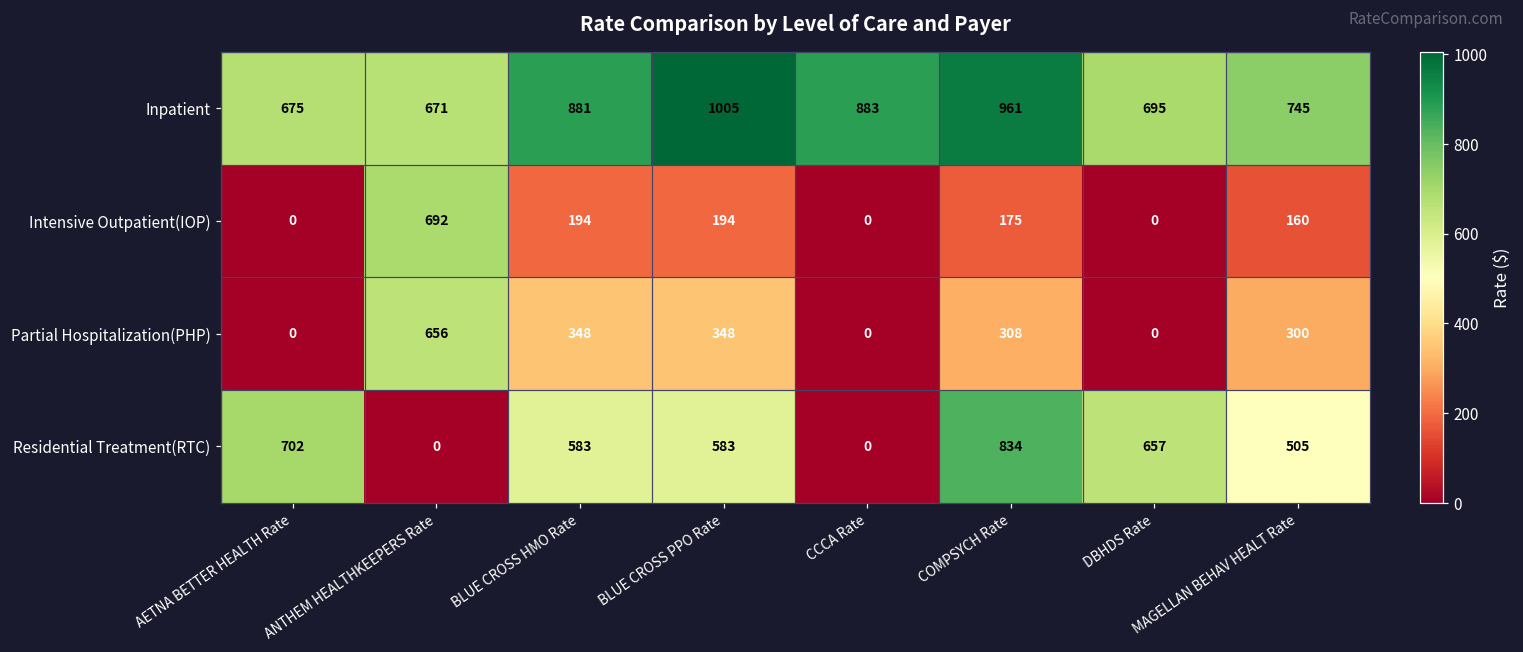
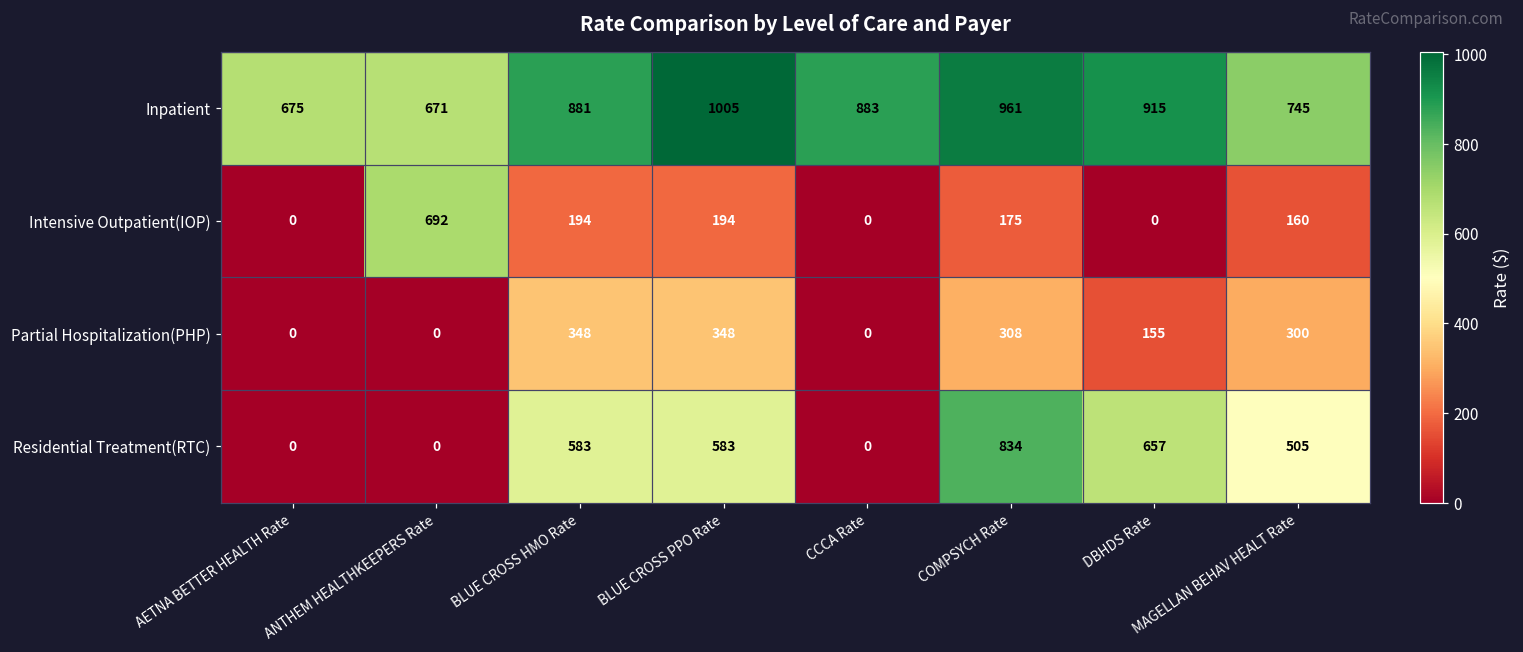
  {
    "Inpatient": {
      "AETNA BETTER HEALTH Rate": 675,
      "ANTHEM HEALTHKEEPERS Rate": 671,
      "BLUE CROSS HMO Rate": 881,
      "BLUE CROSS PPO Rate": 1005,
      "CCCA Rate": 883,
      "COMPSYCH Rate": 961,
-     "DBHDS Rate": 695,
+     "DBHDS Rate": 915,
      "MAGELLAN BEHAV HEALT Rate": 745
    },
    "Intensive Outpatient(IOP)": {
      "AETNA BETTER HEALTH Rate": 0,
      "ANTHEM HEALTHKEEPERS Rate": 692,
      "BLUE CROSS HMO Rate": 194,
      "BLUE CROSS PPO Rate": 194,
      "CCCA Rate": 0,
      "COMPSYCH Rate": 175,
      "DBHDS Rate": 0,
      "MAGELLAN BEHAV HEALT Rate": 160
    },
    "Partial Hospitalization(PHP)": {
      "AETNA BETTER HEALTH Rate": 0,
-     "ANTHEM HEALTHKEEPERS Rate": 656,
+     "ANTHEM HEALTHKEEPERS Rate": 0,
      "BLUE CROSS HMO Rate": 348,
      "BLUE CROSS PPO Rate": 348,
      "CCCA Rate": 0,
      "COMPSYCH Rate": 308,
-     "DBHDS Rate": 0,
+     "DBHDS Rate": 155,
      "MAGELLAN BEHAV HEALT Rate": 300
    },
    "Residential Treatment(RTC)": {
-     "AETNA BETTER HEALTH Rate": 702,
+     "AETNA BETTER HEALTH Rate": 0,
      "ANTHEM HEALTHKEEPERS Rate": 0,
      "BLUE CROSS HMO Rate": 583,
      "BLUE CROSS PPO Rate": 583,
      "CCCA Rate": 0,
      "COMPSYCH Rate": 834,
      "DBHDS Rate": 657,
      "MAGELLAN BEHAV HEALT Rate": 505
    }
  }
